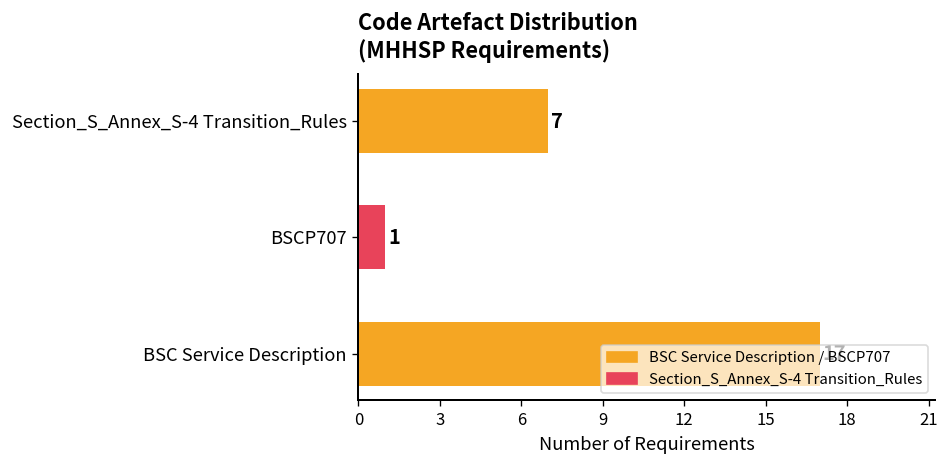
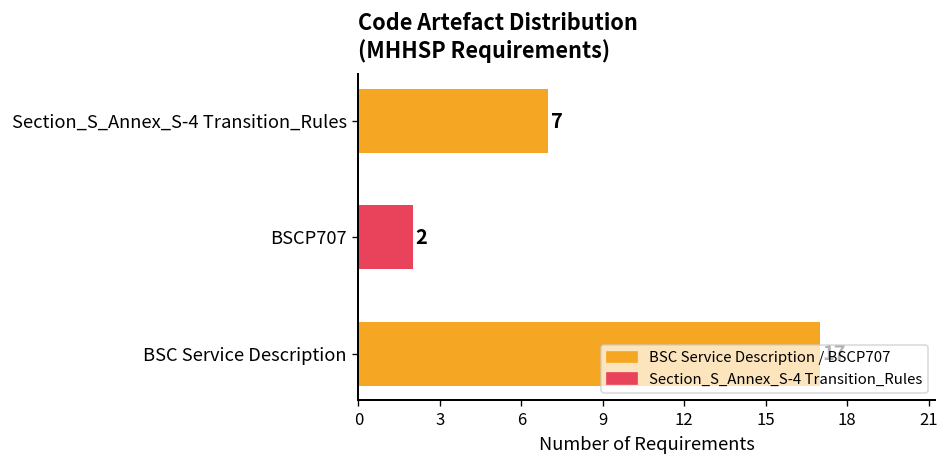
  {
    "Section_S_Annex_S-4 Transition_Rules": 7,
-   "BSCP707": 1
+   "BSCP707": 2
  }
